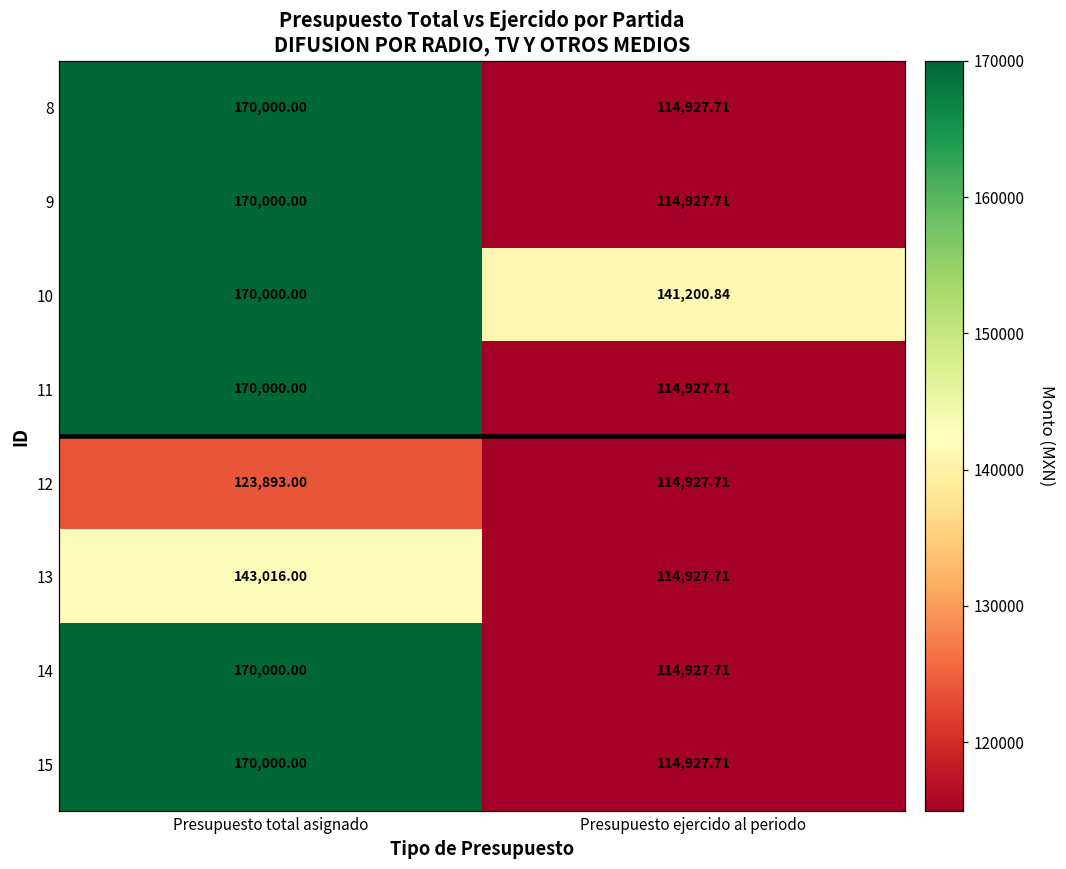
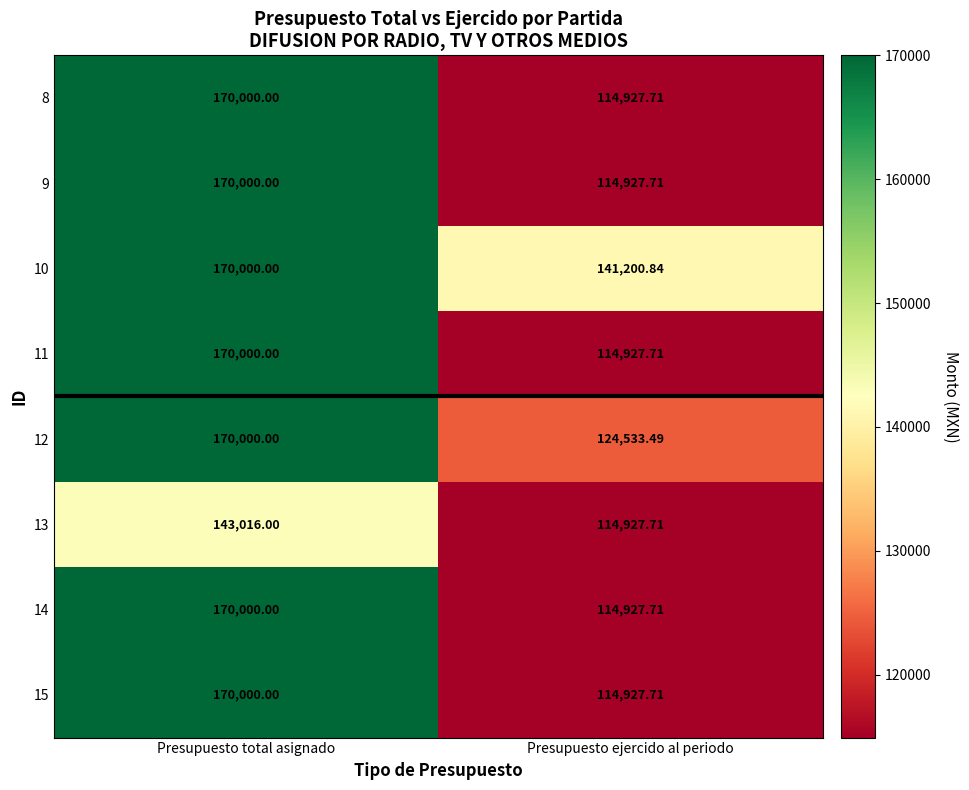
  {
    "8": {
      "Presupuesto total asignado": "170,000.00",
      "Presupuesto ejercido al periodo": "114,927.71"
    },
    "9": {
      "Presupuesto total asignado": "170,000.00",
      "Presupuesto ejercido al periodo": "114,927.71"
    },
    "10": {
      "Presupuesto total asignado": "170,000.00",
      "Presupuesto ejercido al periodo": "141,200.84"
    },
    "11": {
      "Presupuesto total asignado": "170,000.00",
      "Presupuesto ejercido al periodo": "114,927.71"
    },
    "12": {
-     "Presupuesto total asignado": "123,893.00",
-     "Presupuesto ejercido al periodo": "114,927.71"
+     "Presupuesto total asignado": "170,000.00",
+     "Presupuesto ejercido al periodo": "124,533.49"
    },
    "13": {
      "Presupuesto total asignado": "143,016.00",
      "Presupuesto ejercido al periodo": "114,927.71"
    },
    "14": {
      "Presupuesto total asignado": "170,000.00",
      "Presupuesto ejercido al periodo": "114,927.71"
    },
    "15": {
      "Presupuesto total asignado": "170,000.00",
      "Presupuesto ejercido al periodo": "114,927.71"
    }
  }
